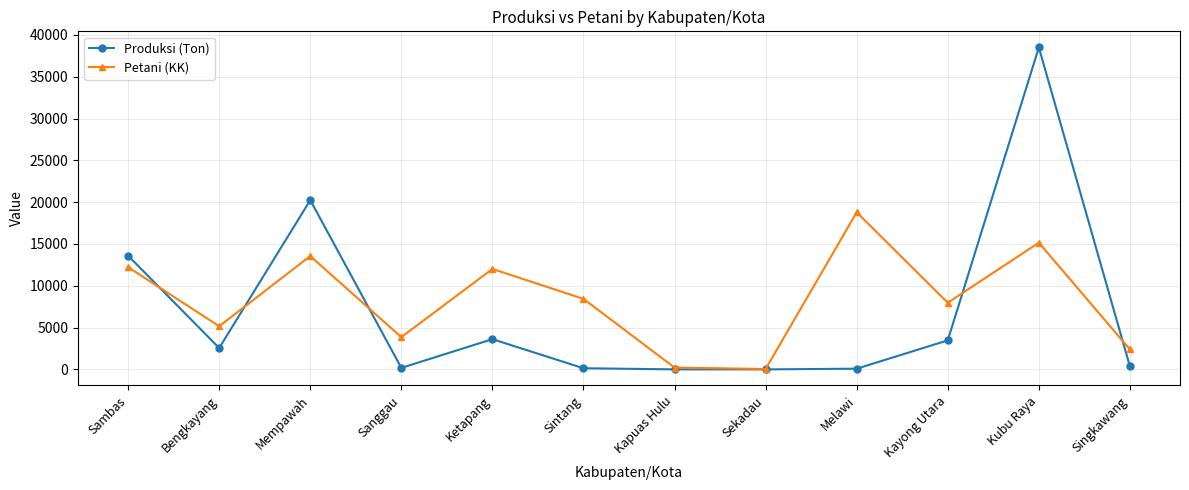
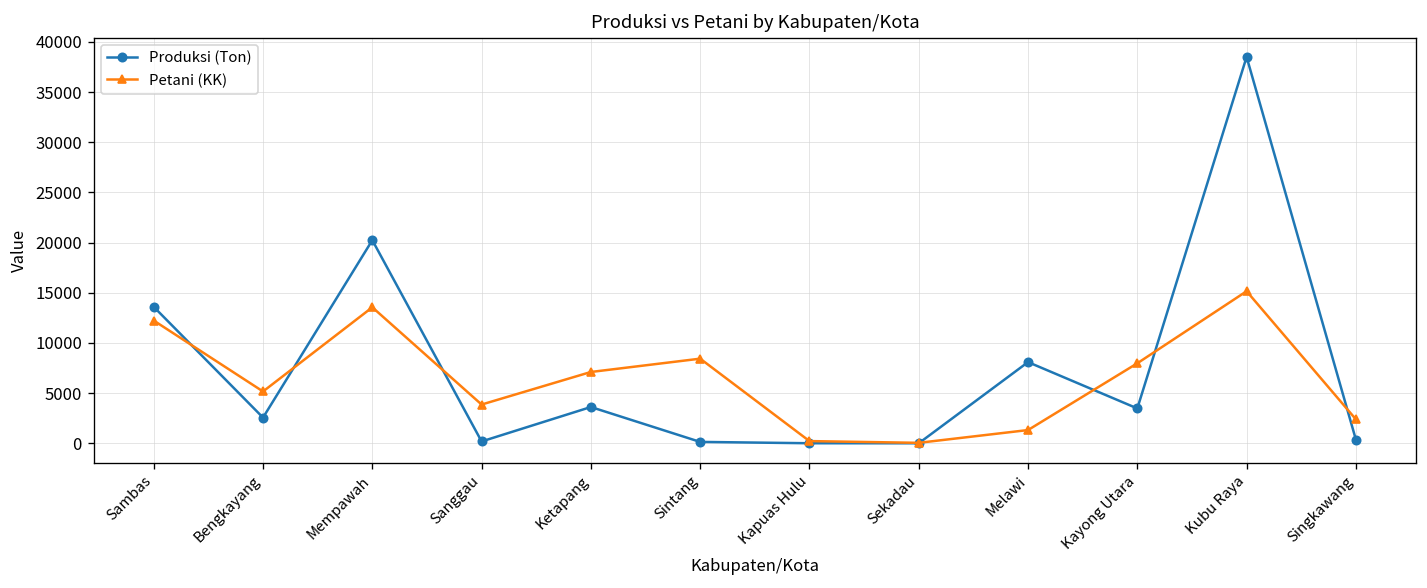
  {
    "Produksi (Ton)": {
      "Sambas": 14000,
      "Bengkayang": 3000,
      "Mempawah": 20000,
      "Sanggau": 0,
      "Ketapang": 4000,
      "Sintang": 0,
-     "Melawi": 0,
+     "Melawi": 8000,
      "Kayong Utara": 3000,
      "Kubu Raya": 39000,
      "Singkawang": 0
    },
    "Petani (KK)": {
      "Sambas": 12000,
      "Bengkayang": 5000,
      "Mempawah": 14000,
      "Sanggau": 4000,
-     "Ketapang": 12000,
+     "Ketapang": 7000,
      "Sintang": 8000,
-     "Melawi": 19000,
+     "Melawi": 1000,
      "Kayong Utara": 8000,
      "Kubu Raya": 15000,
      "Singkawang": 2000
    }
  }
